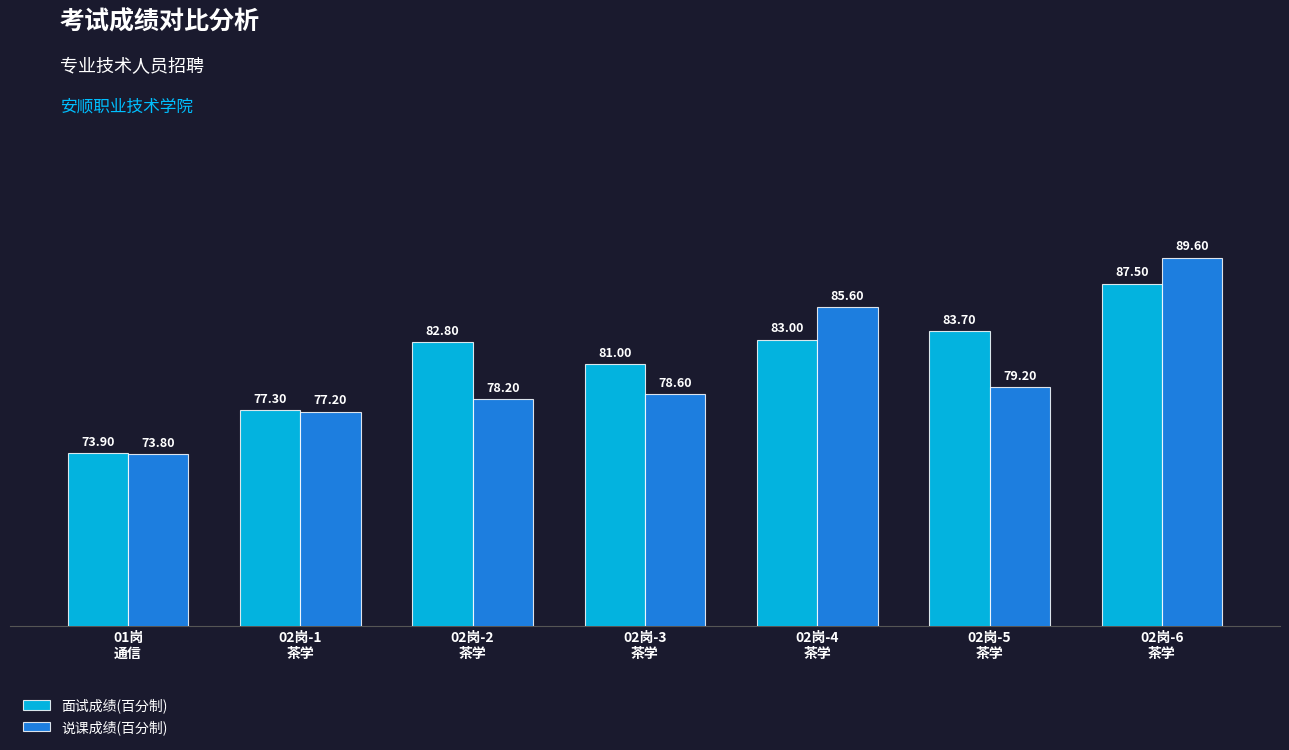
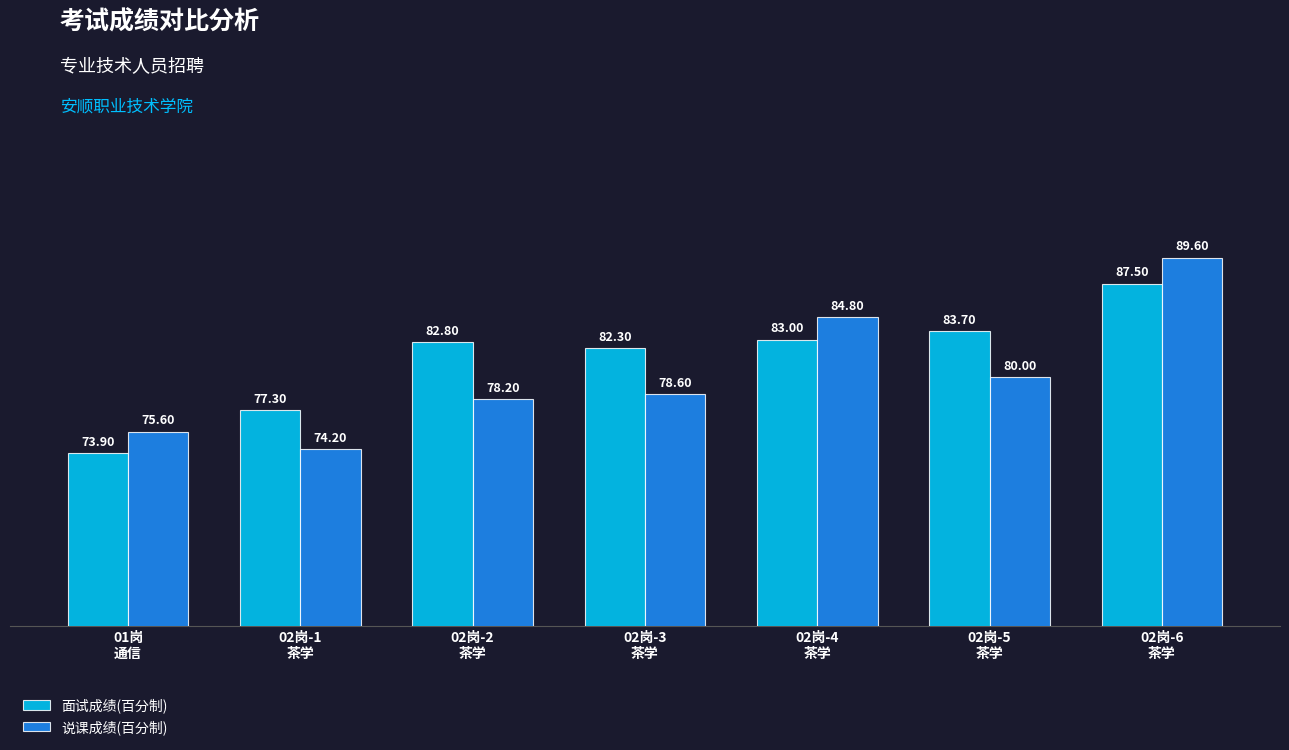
  {
    "面试成绩(百分制)": {
      "01岗 通信": 73.90,
      "02岗-1 茶学": 77.30,
      "02岗-2 茶学": 82.80,
-     "02岗-3 茶学": 81.00,
+     "02岗-3 茶学": 82.30,
      "02岗-4 茶学": 83.00,
      "02岗-5 茶学": 83.70,
      "02岗-6 茶学": 87.50
    },
    "说课成绩(百分制)": {
-     "01岗 通信": 73.80,
-     "02岗-1 茶学": 77.20,
+     "01岗 通信": 75.60,
+     "02岗-1 茶学": 74.20,
      "02岗-2 茶学": 78.20,
      "02岗-3 茶学": 78.60,
-     "02岗-4 茶学": 85.60,
-     "02岗-5 茶学": 79.20,
+     "02岗-4 茶学": 84.80,
+     "02岗-5 茶学": 80.00,
      "02岗-6 茶学": 89.60
    }
  }
